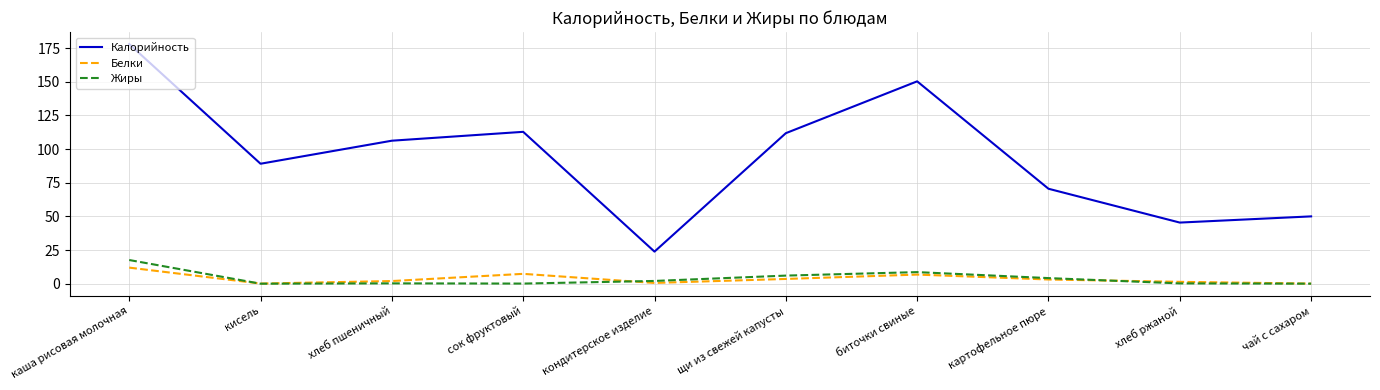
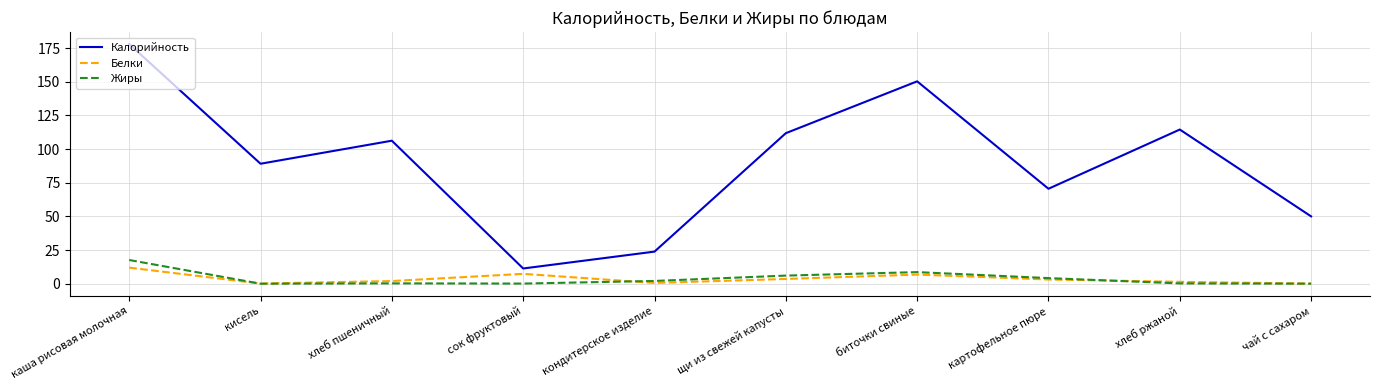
  {
    "Калорийность": {
      "кисель": 89,
      "хлеб пшеничный": 106,
-     "сок фруктовый": 113,
+     "сок фруктовый": 11,
      "кондитерское изделие": 24,
      "щи из свежей капусты": 112,
      "биточки свиные": 150,
      "картофельное пюре": 71,
-     "хлеб ржаной": 45,
+     "хлеб ржаной": 115,
      "чай с сахаром": 50
    },
    "Белки": {
      "каша рисовая молочная": 12,
      "сок фруктовый": 7,
      "щи из свежей капусты": 4
    },
    "Жиры": {
      "каша рисовая молочная": 18,
      "сок фруктовый": 0,
      "щи из свежей капусты": 6
    }
  }
